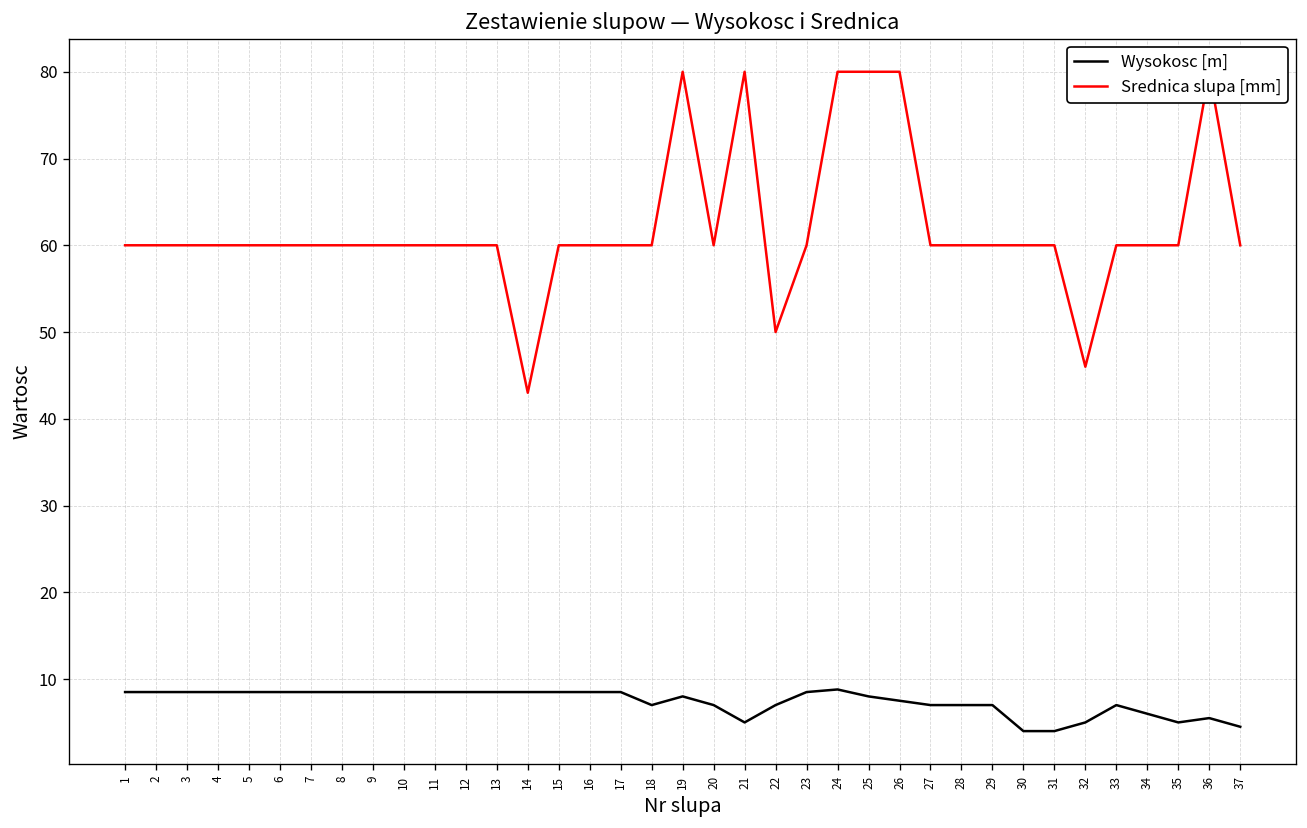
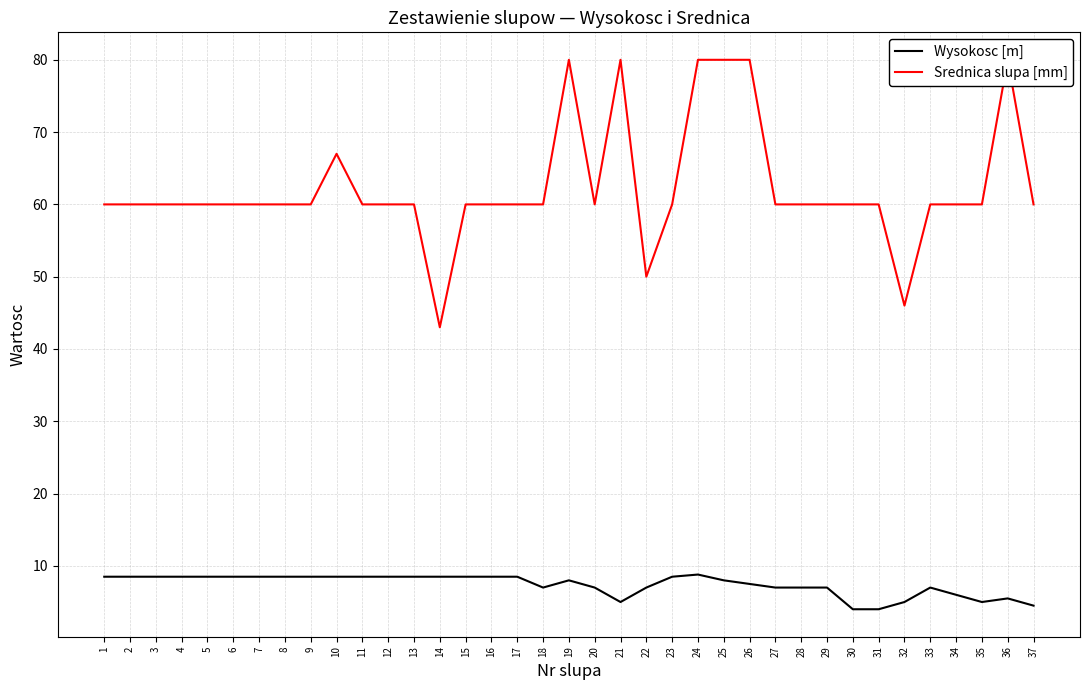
  {
    "Wysokosc [m]": {
      "1": 9,
      "2": 9,
      "3": 9,
      "4": 9,
      "5": 9,
      "6": 9,
      "7": 9,
      "8": 9,
      "9": 9,
      "10": 9,
      "11": 9,
      "12": 9,
      "13": 9,
      "14": 9,
      "15": 9,
      "16": 9,
      "17": 9,
      "18": 7,
      "19": 8,
      "20": 7,
      "21": 5,
      "22": 7,
      "23": 9,
      "24": 9,
      "25": 8,
      "26": 8,
      "27": 7,
      "28": 7,
      "29": 7,
      "30": 4,
      "31": 4,
      "32": 5,
      "33": 7,
      "34": 6,
      "35": 5,
      "36": 6,
      "37": 5
    },
    "Srednica slupa [mm]": {
      "1": 60,
      "2": 60,
      "3": 60,
      "4": 60,
      "5": 60,
      "6": 60,
      "7": 60,
      "8": 60,
      "9": 60,
-     "10": 60,
+     "10": 67,
      "11": 60,
      "12": 60,
      "13": 60,
      "14": 43,
      "15": 60,
      "16": 60,
      "17": 60,
      "18": 60,
      "19": 80,
      "20": 60,
      "21": 80,
      "22": 50,
      "23": 60,
      "24": 80,
      "25": 80,
      "26": 80,
      "27": 60,
      "28": 60,
      "29": 60,
      "30": 60,
      "31": 60,
      "32": 46,
      "33": 60,
      "34": 60,
      "35": 60,
      "37": 60
    }
  }
